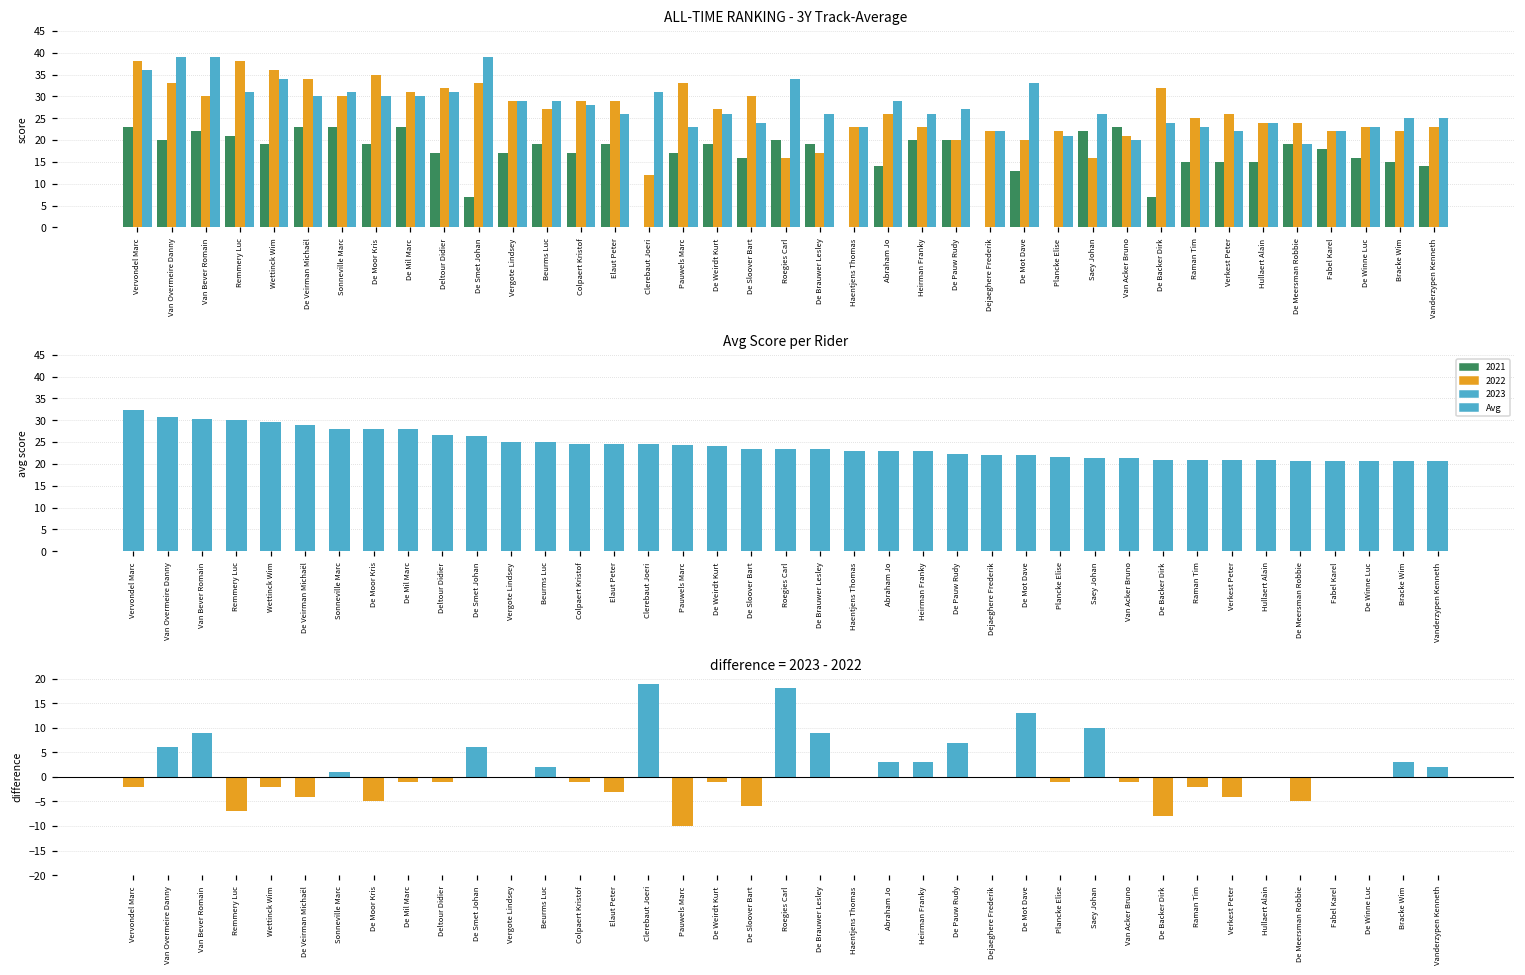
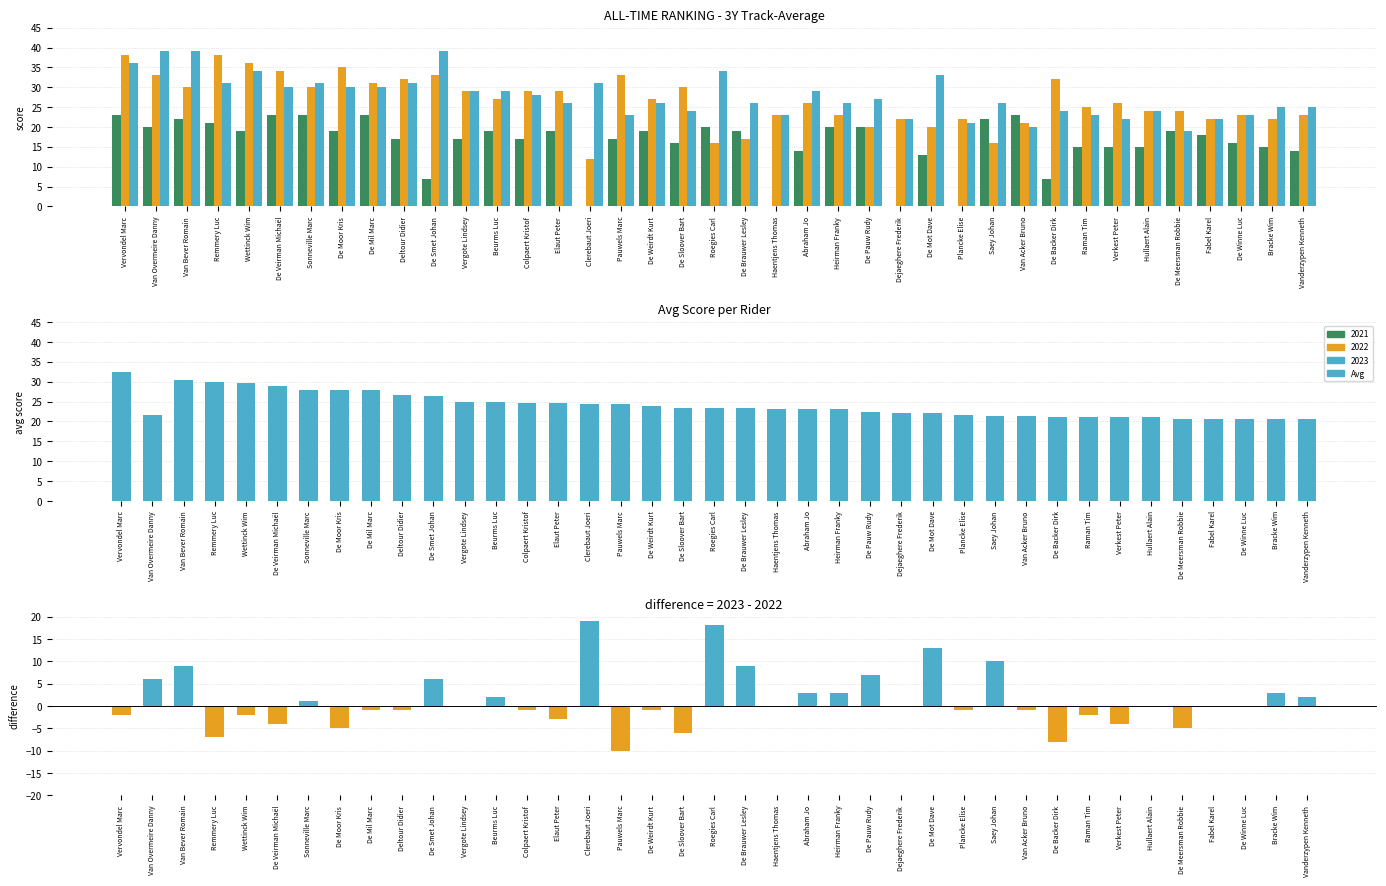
  {
    "ALL-TIME RANKING - 3Y Track-Average": {
      "2021": {
        "Vervondel Marc": 23,
        "Van Overmeire Danny": 20,
        "Van Bever Romain": 22,
        "Remmery Luc": 21,
        "Wettinck Wim": 19,
        "De Veirman Michaël": 23,
        "Sonneville Marc": 23,
        "De Moor Kris": 19,
        "De Mil Marc": 23,
        "Deltour Didier": 17,
        "De Smet Johan": 7,
        "Vergote Lindsey": 17,
        "Beurms Luc": 19,
        "Colpaert Kristof": 17,
        "Elaut Peter": 19,
        "Clerebaut Joeri": 0,
        "Pauwels Marc": 17,
        "De Weirdt Kurt": 19,
        "De Sloover Bart": 16,
        "Roegies Carl": 20,
        "De Brauwer Lesley": 19,
        "Haentjens Thomas": 0,
        "Abraham Jo": 14,
        "Heirman Franky": 20,
        "De Pauw Rudy": 20,
        "Dejaeghere Frederik": 0,
        "De Mot Dave": 13,
        "Plancke Elise": 0,
        "Saey Johan": 22,
        "Van Acker Bruno": 23,
        "De Backer Dirk": 7,
        "Raman Tim": 15,
        "Verkest Peter": 15,
        "Hullaert Alain": 15,
        "De Meersman Robbie": 19,
        "Fabel Karel": 18,
        "De Winne Luc": 16,
        "Bracke Wim": 15,
        "Vanderzypen Kenneth": 14
      },
      "2022": {
        "Vervondel Marc": 38,
        "Van Overmeire Danny": 33,
        "Van Bever Romain": 30,
        "Remmery Luc": 38,
        "Wettinck Wim": 36,
        "De Veirman Michaël": 34,
        "Sonneville Marc": 30,
        "De Moor Kris": 35,
        "De Mil Marc": 31,
        "Deltour Didier": 32,
        "De Smet Johan": 33,
        "Vergote Lindsey": 29,
        "Beurms Luc": 27,
        "Colpaert Kristof": 29,
        "Elaut Peter": 29,
        "Clerebaut Joeri": 12,
        "Pauwels Marc": 33,
        "De Weirdt Kurt": 27,
        "De Sloover Bart": 30,
        "Roegies Carl": 16,
        "De Brauwer Lesley": 17,
        "Haentjens Thomas": 23,
        "Abraham Jo": 26,
        "Heirman Franky": 23,
        "De Pauw Rudy": 20,
        "Dejaeghere Frederik": 22,
        "De Mot Dave": 20,
        "Plancke Elise": 22,
        "Saey Johan": 16,
        "Van Acker Bruno": 21,
        "De Backer Dirk": 32,
        "Raman Tim": 25,
        "Verkest Peter": 26,
        "Hullaert Alain": 24,
        "De Meersman Robbie": 24,
        "Fabel Karel": 22,
        "De Winne Luc": 23,
        "Bracke Wim": 22,
        "Vanderzypen Kenneth": 23
      },
      "2023": {
        "Vervondel Marc": 36,
        "Van Overmeire Danny": 39,
        "Van Bever Romain": 39,
        "Remmery Luc": 31,
        "Wettinck Wim": 34,
        "De Veirman Michaël": 30,
        "Sonneville Marc": 31,
        "De Moor Kris": 30,
        "De Mil Marc": 30,
        "Deltour Didier": 31,
        "De Smet Johan": 39,
        "Vergote Lindsey": 29,
        "Beurms Luc": 29,
        "Colpaert Kristof": 28,
        "Elaut Peter": 26,
        "Clerebaut Joeri": 31,
        "Pauwels Marc": 23,
        "De Weirdt Kurt": 26,
        "De Sloover Bart": 24,
        "Roegies Carl": 34,
        "De Brauwer Lesley": 26,
        "Haentjens Thomas": 23,
        "Abraham Jo": 29,
        "Heirman Franky": 26,
        "De Pauw Rudy": 27,
        "Dejaeghere Frederik": 22,
        "De Mot Dave": 33,
        "Plancke Elise": 21,
        "Saey Johan": 26,
        "Van Acker Bruno": 20,
        "De Backer Dirk": 24,
        "Raman Tim": 23,
        "Verkest Peter": 22,
        "Hullaert Alain": 24,
        "De Meersman Robbie": 19,
        "Fabel Karel": 22,
        "De Winne Luc": 23,
        "Bracke Wim": 25,
        "Vanderzypen Kenneth": 25
      }
    },
    "Avg Score per Rider": {
      "Vervondel Marc": 32,
-     "Van Overmeire Danny": 31,
+     "Van Overmeire Danny": 22,
      "Van Bever Romain": 30,
      "Remmery Luc": 30,
      "Wettinck Wim": 30,
      "De Veirman Michaël": 29,
      "Sonneville Marc": 28,
      "De Moor Kris": 28,
      "De Mil Marc": 28,
      "Deltour Didier": 27,
      "De Smet Johan": 26,
      "Vergote Lindsey": 25,
      "Beurms Luc": 25,
      "Colpaert Kristof": 25,
      "Elaut Peter": 25,
      "Clerebaut Joeri": 25,
      "Pauwels Marc": 24,
      "De Weirdt Kurt": 24,
      "De Sloover Bart": 23,
      "Roegies Carl": 23,
      "De Brauwer Lesley": 23,
      "Haentjens Thomas": 23,
      "Abraham Jo": 23,
      "Heirman Franky": 23,
      "De Pauw Rudy": 22,
      "Dejaeghere Frederik": 22,
      "De Mot Dave": 22,
      "Plancke Elise": 22,
      "Saey Johan": 21,
      "Van Acker Bruno": 21,
      "De Backer Dirk": 21,
      "Raman Tim": 21,
      "Verkest Peter": 21,
      "Hullaert Alain": 21,
      "De Meersman Robbie": 21,
      "Fabel Karel": 21,
      "De Winne Luc": 21,
      "Bracke Wim": 21,
      "Vanderzypen Kenneth": 21
    },
    "difference = 2023 - 2022": {
      "Vervondel Marc": -2,
      "Van Overmeire Danny": 6,
      "Van Bever Romain": 9,
      "Remmery Luc": -7,
      "Wettinck Wim": -2,
      "De Veirman Michaël": -4,
      "Sonneville Marc": 1,
      "De Moor Kris": -5,
      "De Mil Marc": -1,
      "Deltour Didier": -1,
      "De Smet Johan": 6,
      "Vergote Lindsey": 0,
      "Beurms Luc": 2,
      "Colpaert Kristof": -1,
      "Elaut Peter": -3,
      "Clerebaut Joeri": 19,
      "Pauwels Marc": -10,
      "De Weirdt Kurt": -1,
      "De Sloover Bart": -6,
      "Roegies Carl": 18,
      "De Brauwer Lesley": 9,
      "Haentjens Thomas": 0,
      "Abraham Jo": 3,
      "Heirman Franky": 3,
      "De Pauw Rudy": 7,
      "Dejaeghere Frederik": 0,
      "De Mot Dave": 13,
      "Plancke Elise": -1,
      "Saey Johan": 10,
      "Van Acker Bruno": -1,
      "De Backer Dirk": -8,
      "Raman Tim": -2,
      "Verkest Peter": -4,
      "Hullaert Alain": 0,
      "De Meersman Robbie": -5,
      "Fabel Karel": 0,
      "De Winne Luc": 0,
      "Bracke Wim": 3,
      "Vanderzypen Kenneth": 2
    }
  }
